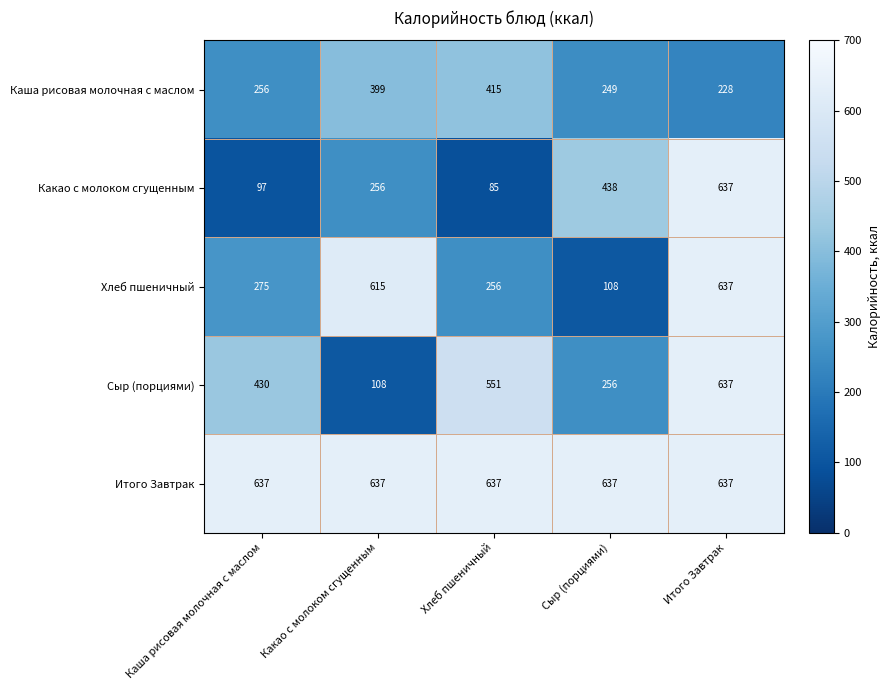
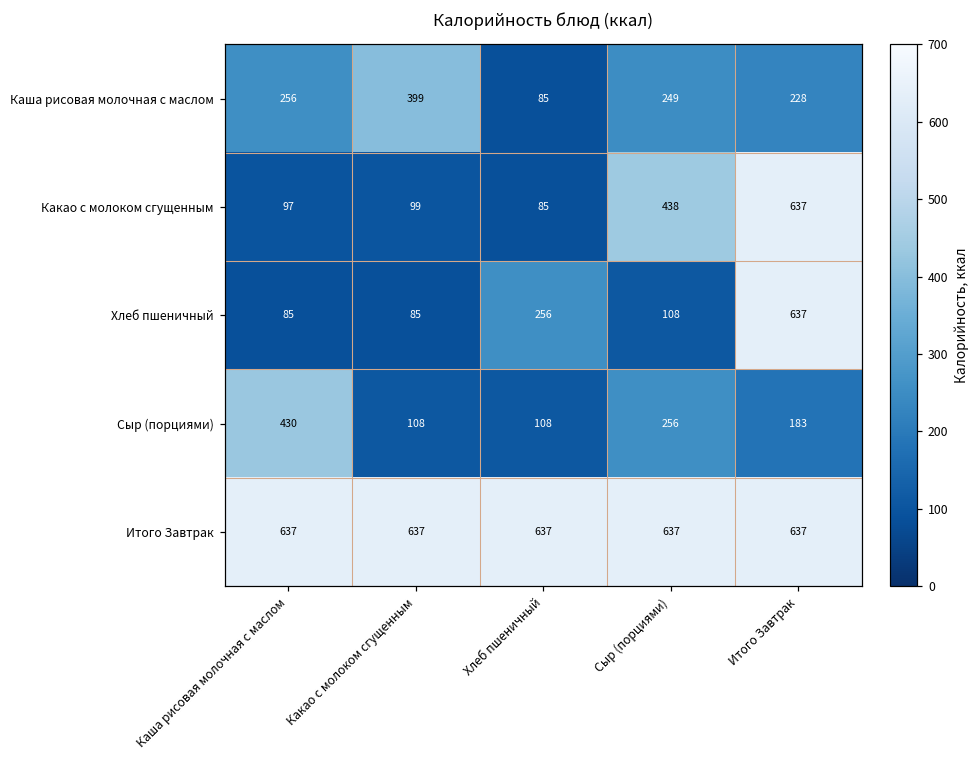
  {
    "Каша рисовая молочная с маслом": {
      "Каша рисовая молочная с маслом": 256,
      "Какао с молоком сгущенным": 399,
-     "Хлеб пшеничный": 415,
+     "Хлеб пшеничный": 85,
      "Сыр (порциями)": 249,
      "Итого Завтрак": 228
    },
    "Какао с молоком сгущенным": {
      "Каша рисовая молочная с маслом": 97,
-     "Какао с молоком сгущенным": 256,
+     "Какао с молоком сгущенным": 99,
      "Хлеб пшеничный": 85,
      "Сыр (порциями)": 438,
      "Итого Завтрак": 637
    },
    "Хлеб пшеничный": {
-     "Каша рисовая молочная с маслом": 275,
-     "Какао с молоком сгущенным": 615,
+     "Каша рисовая молочная с маслом": 85,
+     "Какао с молоком сгущенным": 85,
      "Хлеб пшеничный": 256,
      "Сыр (порциями)": 108,
      "Итого Завтрак": 637
    },
    "Сыр (порциями)": {
      "Каша рисовая молочная с маслом": 430,
      "Какао с молоком сгущенным": 108,
-     "Хлеб пшеничный": 551,
+     "Хлеб пшеничный": 108,
      "Сыр (порциями)": 256,
-     "Итого Завтрак": 637
+     "Итого Завтрак": 183
    },
    "Итого Завтрак": {
      "Каша рисовая молочная с маслом": 637,
      "Какао с молоком сгущенным": 637,
      "Хлеб пшеничный": 637,
      "Сыр (порциями)": 637,
      "Итого Завтрак": 637
    }
  }
